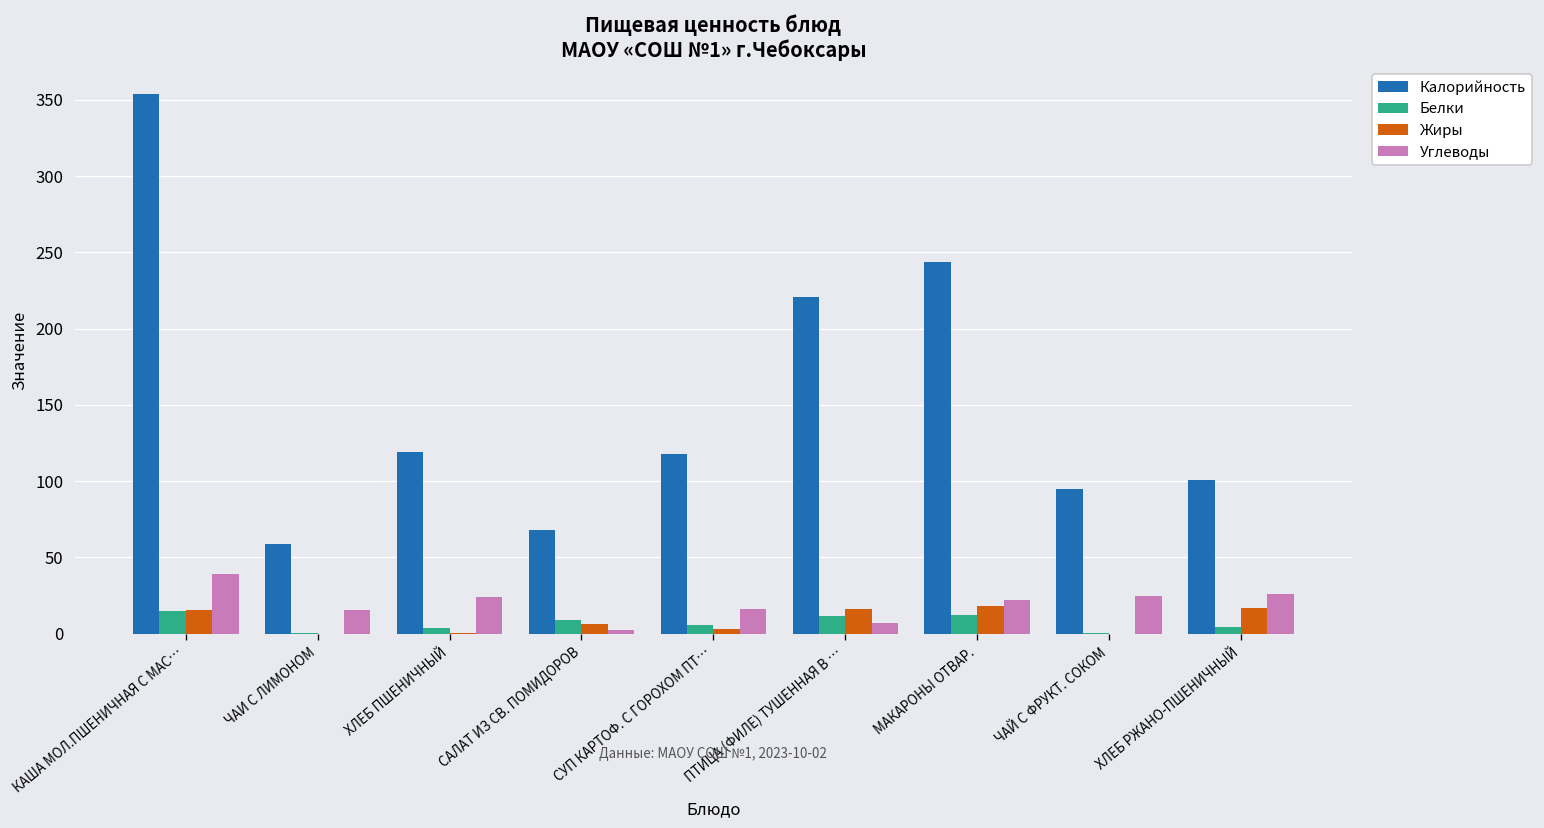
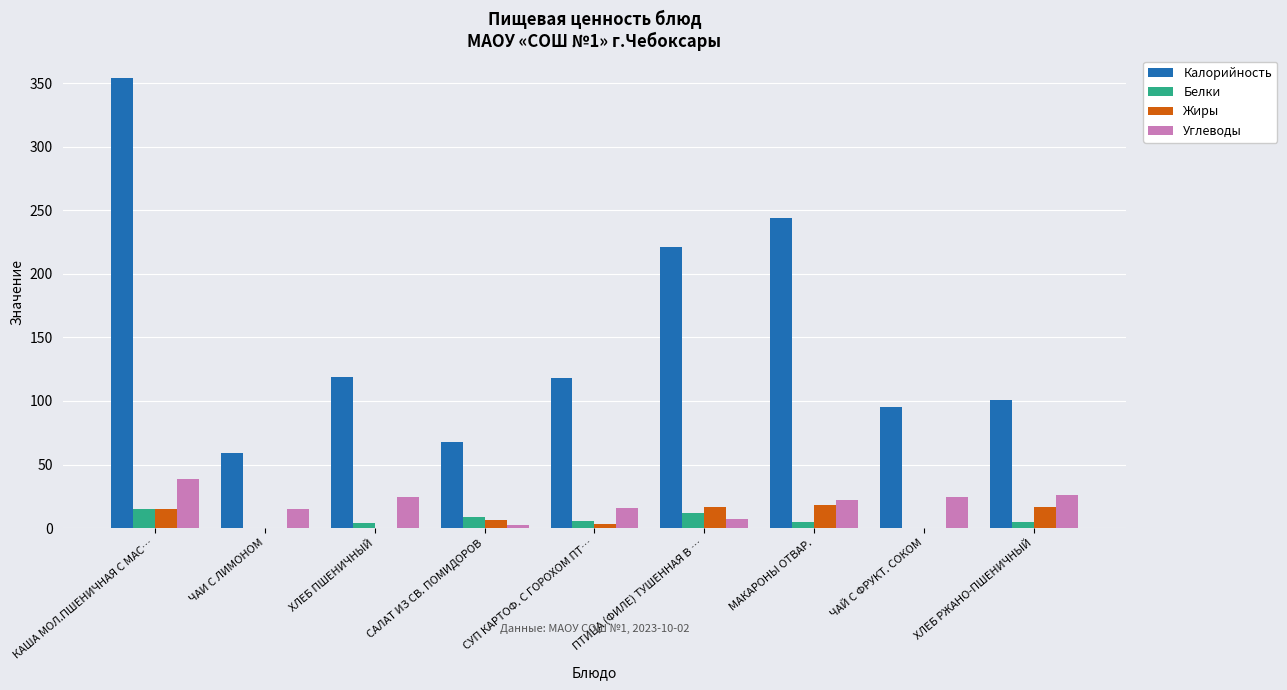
  {
    "Калорийность": {
      "КАША МОЛ.ПШЕНИЧНАЯ С МАС…": 354,
      "ЧАИ С ЛИМОНОМ": 59,
      "ХЛЕБ ПШЕНИЧНЫЙ": 119,
      "САЛАТ ИЗ СВ. ПОМИДОРОВ": 68,
      "СУП КАРТОФ. С ГОРОХОМ ПТ…": 118,
      "ПТИЦА (ФИЛЕ) ТУШЕННАЯ В …": 221,
      "МАКАРОНЫ ОТВАР.": 244,
      "ЧАЙ С ФРУКТ. СОКОМ": 95,
      "ХЛЕБ РЖАНО-ПШЕНИЧНЫЙ": 101
    },
    "Белки": {
      "КАША МОЛ.ПШЕНИЧНАЯ С МАС…": 15,
      "ХЛЕБ ПШЕНИЧНЫЙ": 4,
      "САЛАТ ИЗ СВ. ПОМИДОРОВ": 9,
      "СУП КАРТОФ. С ГОРОХОМ ПТ…": 6,
      "ПТИЦА (ФИЛЕ) ТУШЕННАЯ В …": 12,
-     "МАКАРОНЫ ОТВАР.": 13,
+     "МАКАРОНЫ ОТВАР.": 5,
      "ХЛЕБ РЖАНО-ПШЕНИЧНЫЙ": 5
    },
    "Жиры": {
      "КАША МОЛ.ПШЕНИЧНАЯ С МАС…": 15,
      "САЛАТ ИЗ СВ. ПОМИДОРОВ": 6,
      "СУП КАРТОФ. С ГОРОХОМ ПТ…": 3,
      "ПТИЦА (ФИЛЕ) ТУШЕННАЯ В …": 16,
      "МАКАРОНЫ ОТВАР.": 18,
      "ХЛЕБ РЖАНО-ПШЕНИЧНЫЙ": 17
    },
    "Углеводы": {
      "КАША МОЛ.ПШЕНИЧНАЯ С МАС…": 39,
      "ЧАИ С ЛИМОНОМ": 15,
      "ХЛЕБ ПШЕНИЧНЫЙ": 24,
      "САЛАТ ИЗ СВ. ПОМИДОРОВ": 3,
      "СУП КАРТОФ. С ГОРОХОМ ПТ…": 16,
      "ПТИЦА (ФИЛЕ) ТУШЕННАЯ В …": 7,
      "МАКАРОНЫ ОТВАР.": 22,
      "ЧАЙ С ФРУКТ. СОКОМ": 25,
      "ХЛЕБ РЖАНО-ПШЕНИЧНЫЙ": 26
    }
  }
